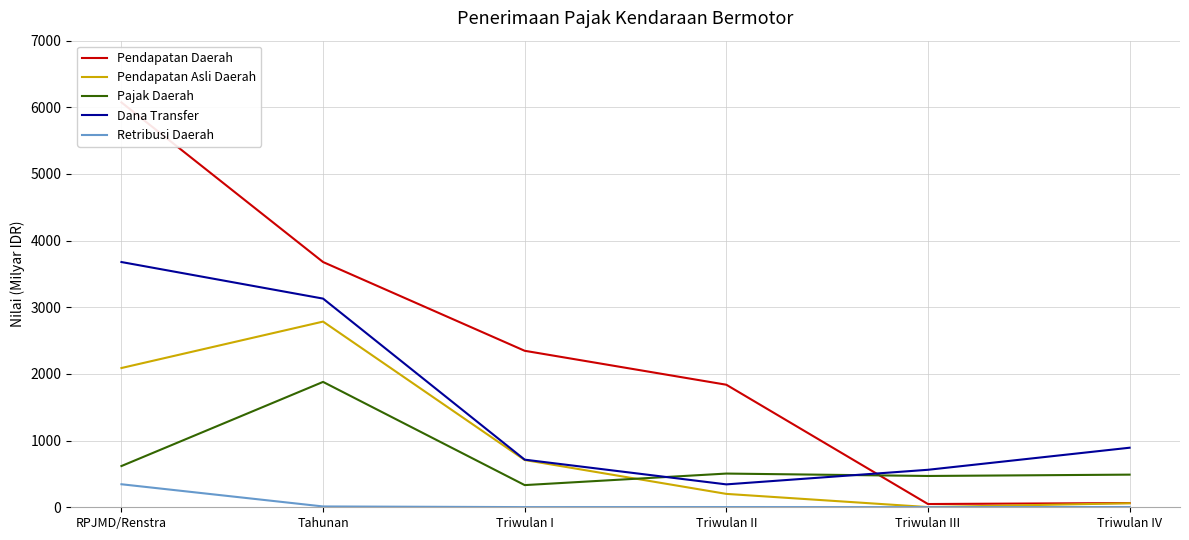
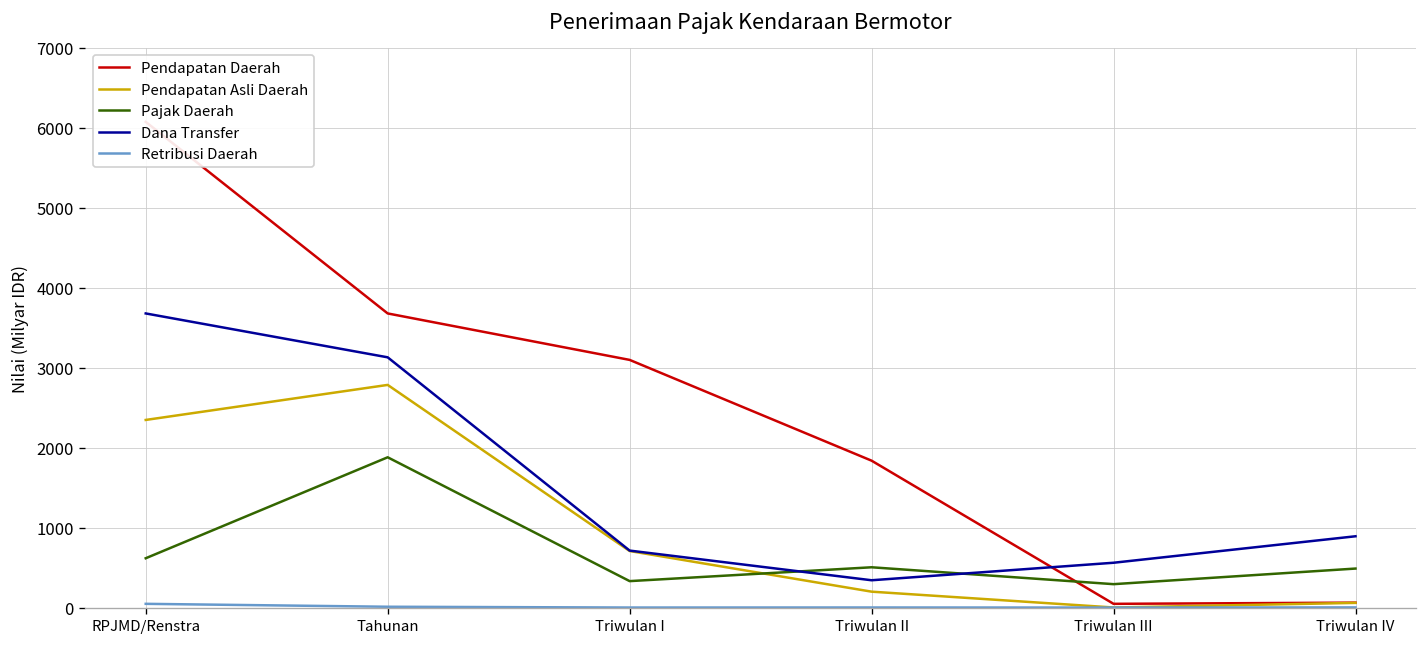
  {
    "Pendapatan Daerah": {
      "Tahunan": 3700,
-     "Triwulan I": 2300,
+     "Triwulan I": 3100,
      "Triwulan II": 1800,
      "Triwulan III": 0
    },
    "Pendapatan Asli Daerah": {
-     "RPJMD/Renstra": 2100,
+     "RPJMD/Renstra": 2300,
      "Tahunan": 2800,
      "Triwulan II": 200
    },
    "Pajak Daerah": {
      "RPJMD/Renstra": 600,
      "Tahunan": 1900,
      "Triwulan I": 300,
      "Triwulan II": 500,
-     "Triwulan III": 500,
+     "Triwulan III": 300,
      "Triwulan IV": 500
    },
    "Dana Transfer": {
      "RPJMD/Renstra": 3700,
      "Tahunan": 3100,
      "Triwulan II": 300,
      "Triwulan III": 600,
      "Triwulan IV": 900
    },
    "Retribusi Daerah": {
-     "RPJMD/Renstra": 300,
+     "RPJMD/Renstra": 0,
      "Tahunan": 0,
      "Triwulan I": 0,
      "Triwulan II": 0,
      "Triwulan IV": 0
    }
  }
